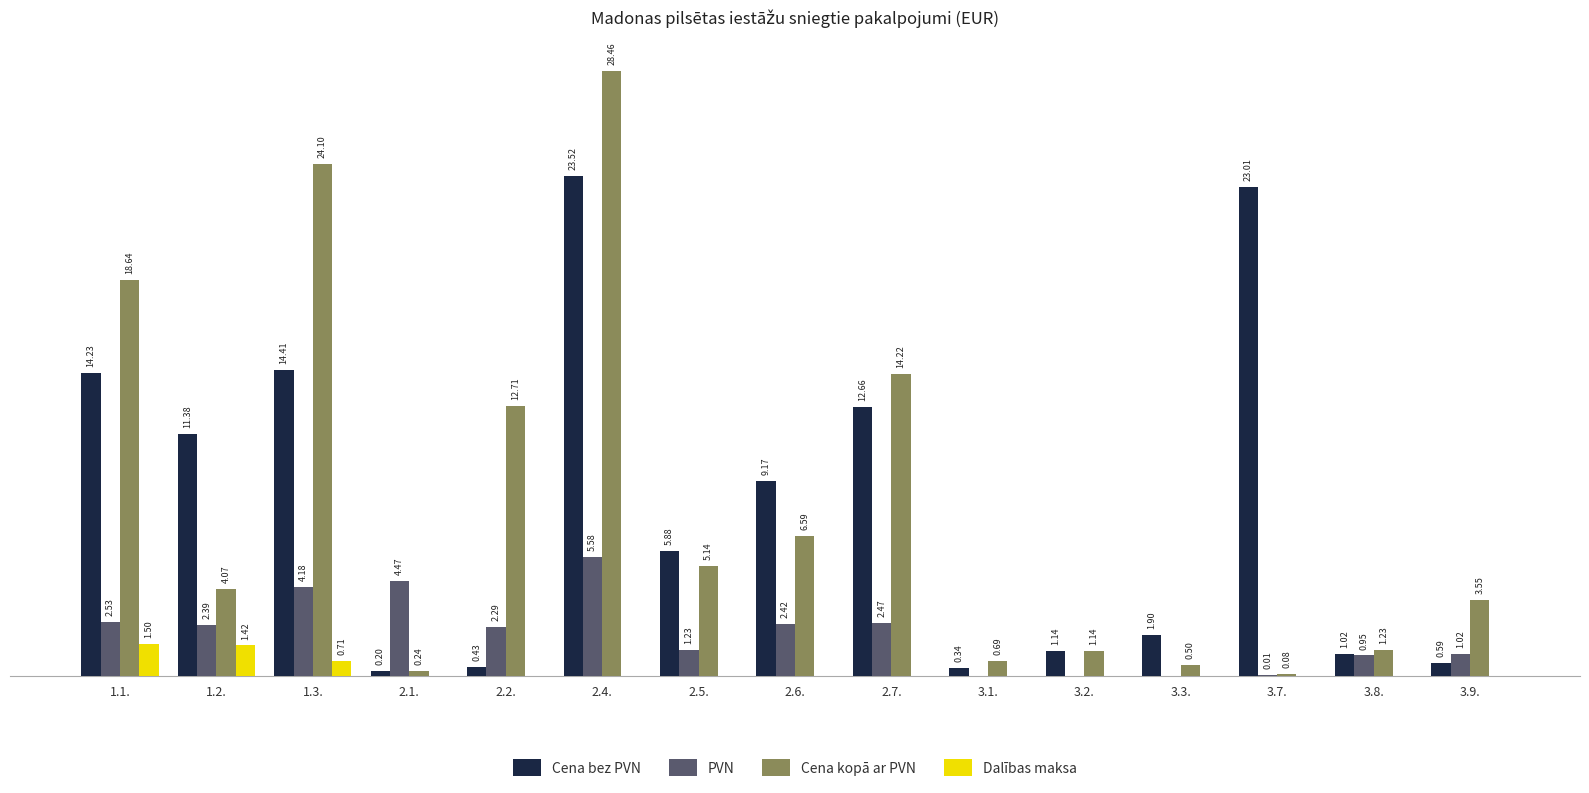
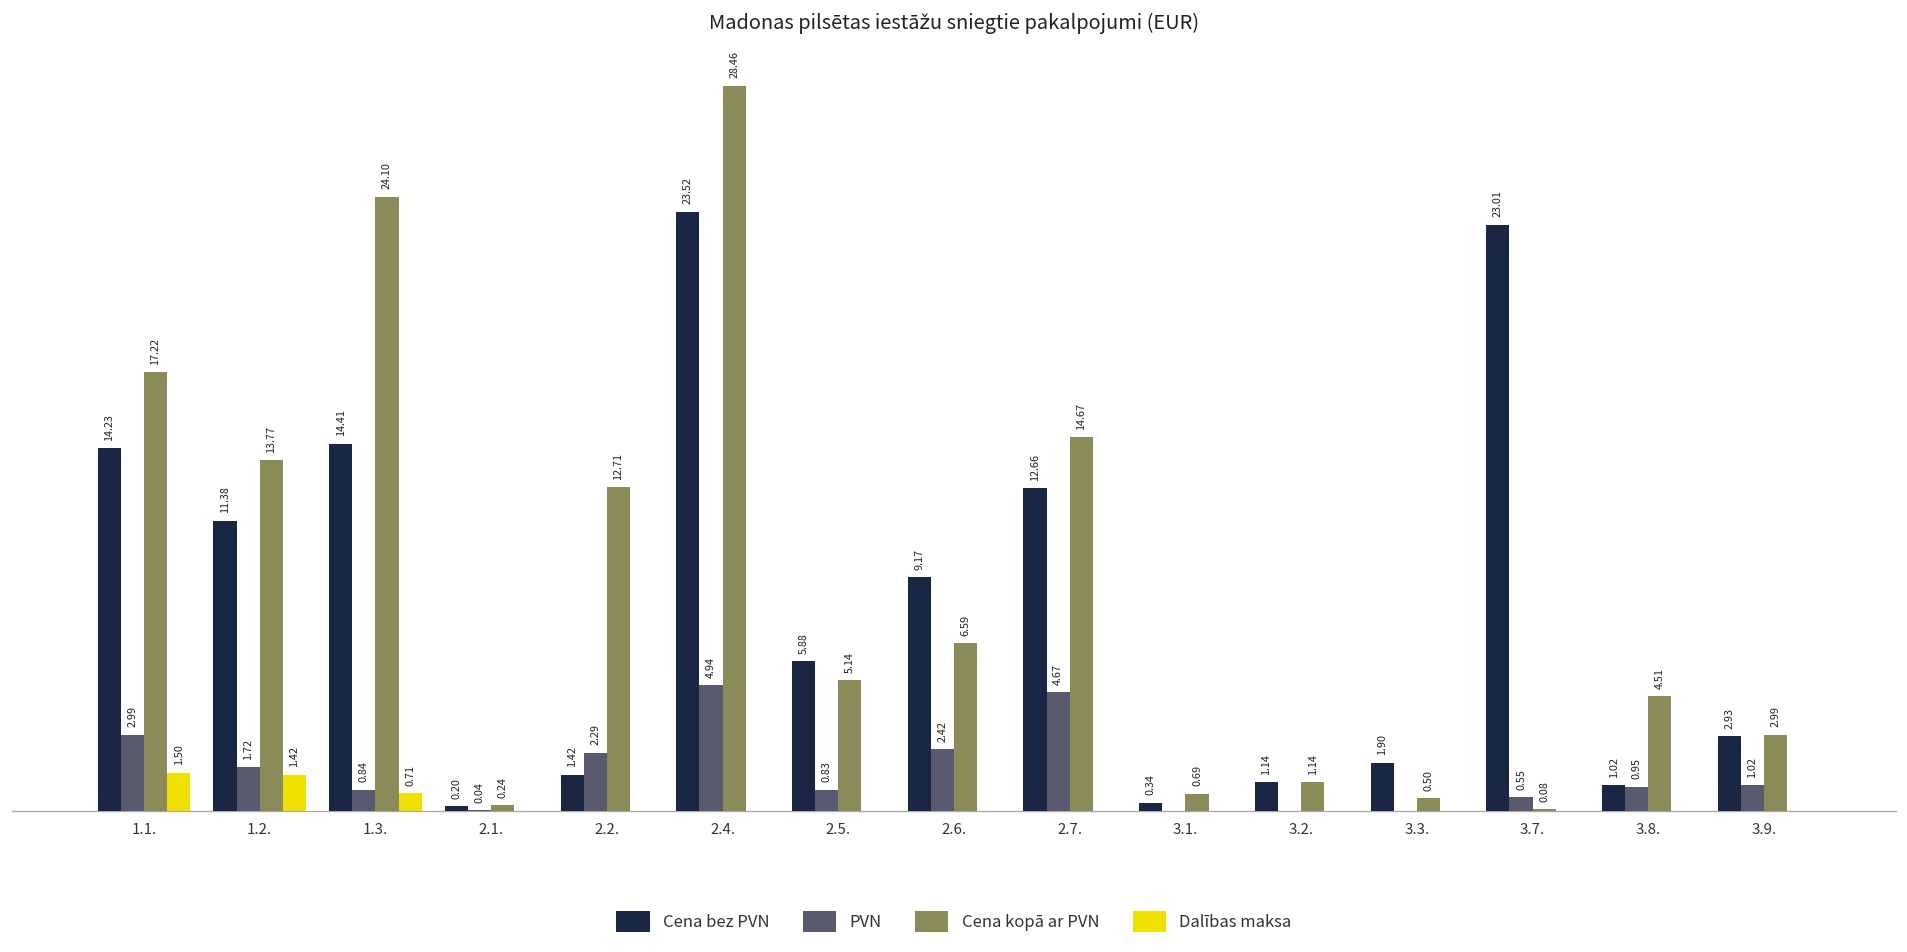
  {
    "Cena bez PVN": {
      "1.1.": 14.23,
      "1.2.": 11.38,
      "1.3.": 14.41,
      "2.1.": 0.20,
-     "2.2.": 0.43,
+     "2.2.": 1.42,
      "2.4.": 23.52,
      "2.5.": 5.88,
      "2.6.": 9.17,
      "2.7.": 12.66,
      "3.1.": 0.34,
      "3.2.": 1.14,
      "3.3.": 1.90,
      "3.7.": 23.01,
      "3.8.": 1.02,
-     "3.9.": 0.59
+     "3.9.": 2.93
    },
    "PVN": {
-     "1.1.": 2.53,
-     "1.2.": 2.39,
-     "1.3.": 4.18,
-     "2.1.": 4.47,
+     "1.1.": 2.99,
+     "1.2.": 1.72,
+     "1.3.": 0.84,
+     "2.1.": 0.04,
      "2.2.": 2.29,
-     "2.4.": 5.58,
-     "2.5.": 1.23,
+     "2.4.": 4.94,
+     "2.5.": 0.83,
      "2.6.": 2.42,
-     "2.7.": 2.47,
-     "3.7.": 0.01,
+     "2.7.": 4.67,
+     "3.7.": 0.55,
      "3.8.": 0.95,
      "3.9.": 1.02
    },
    "Cena kopā ar PVN": {
-     "1.1.": 18.64,
-     "1.2.": 4.07,
+     "1.1.": 17.22,
+     "1.2.": 13.77,
      "1.3.": 24.10,
      "2.1.": 0.24,
      "2.2.": 12.71,
      "2.4.": 28.46,
      "2.5.": 5.14,
      "2.6.": 6.59,
-     "2.7.": 14.22,
+     "2.7.": 14.67,
      "3.1.": 0.69,
      "3.2.": 1.14,
      "3.3.": 0.50,
      "3.7.": 0.08,
-     "3.8.": 1.23,
-     "3.9.": 3.55
+     "3.8.": 4.51,
+     "3.9.": 2.99
    },
    "Dalības maksa": {
      "1.1.": 1.50,
      "1.2.": 1.42,
      "1.3.": 0.71
    }
  }
